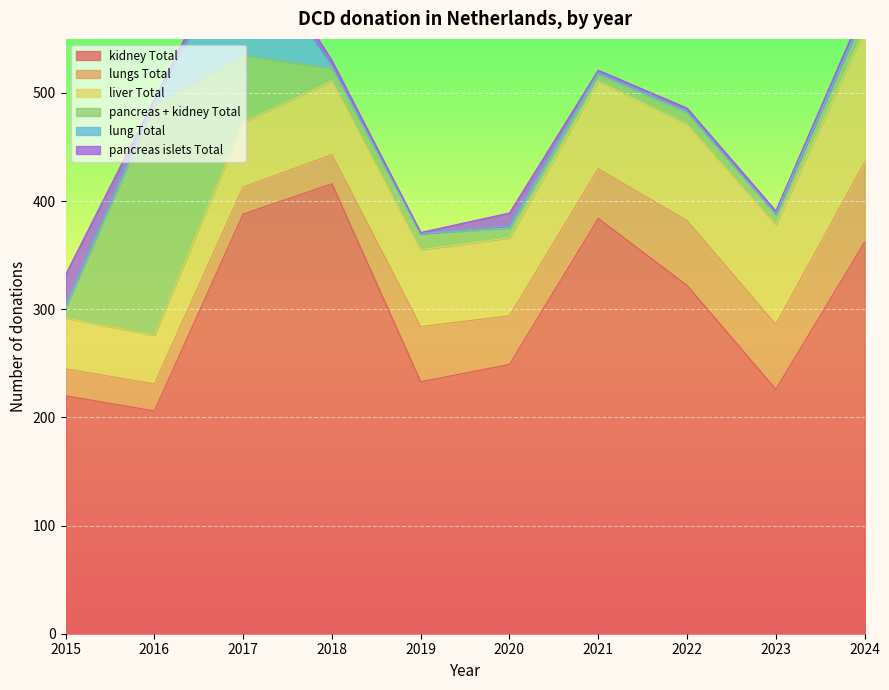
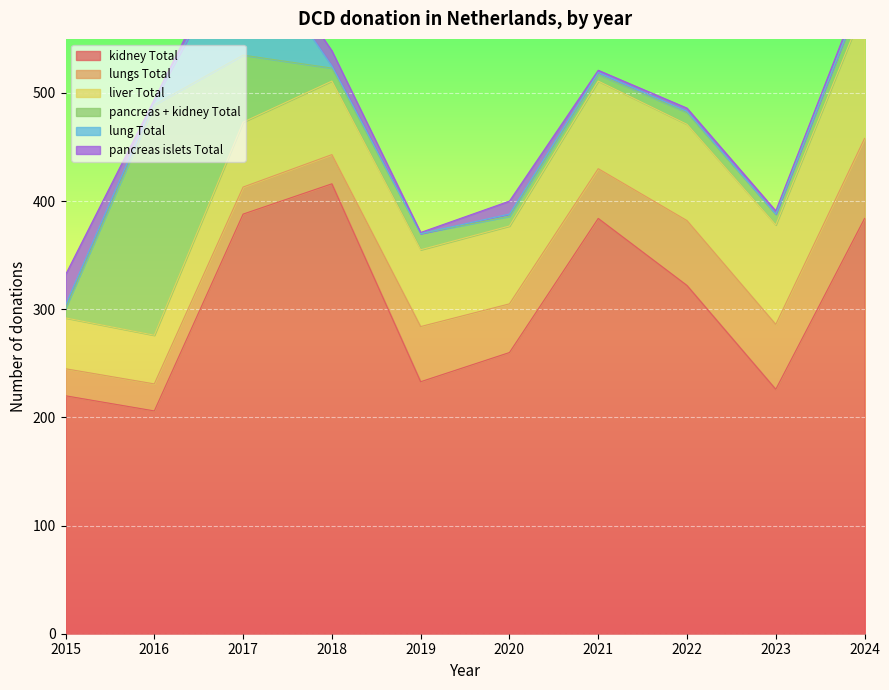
  {
    "kidney Total": {
      "2015": 220,
      "2016": 206,
      "2017": 388,
      "2018": 416,
      "2019": 233,
-     "2020": 249,
+     "2020": 260,
      "2021": 384,
      "2022": 322,
      "2023": 226,
-     "2024": 362
+     "2024": 384
    },
    "pancreas + kidney Total": {
      "2015": 9
    },
    "lung Total": {
      "2015": 3
    },
    "pancreas islets Total": {
      "2015": 28,
-     "2018": 5,
+     "2018": 14,
      "2020": 12,
      "2022": 3,
      "2023": 3
    }
  }
